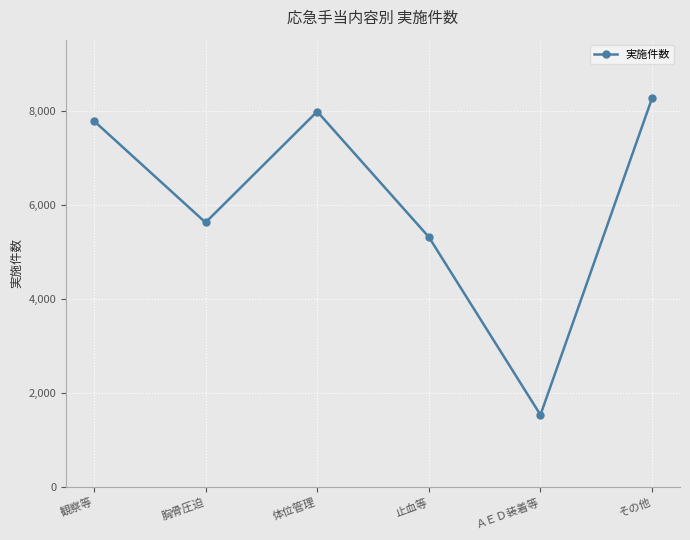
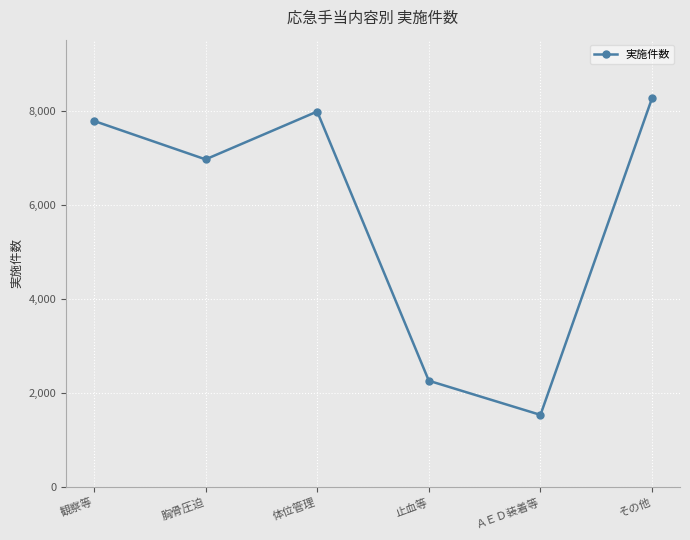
  {
    "観察等": "7,800",
-   "胸骨圧迫": "5,600",
+   "胸骨圧迫": "7,000",
    "体位管理": "8,000",
-   "止血等": "5,300",
+   "止血等": "2,300",
    "ＡＥＤ装着等": "1,500",
    "その他": "8,300"
  }
